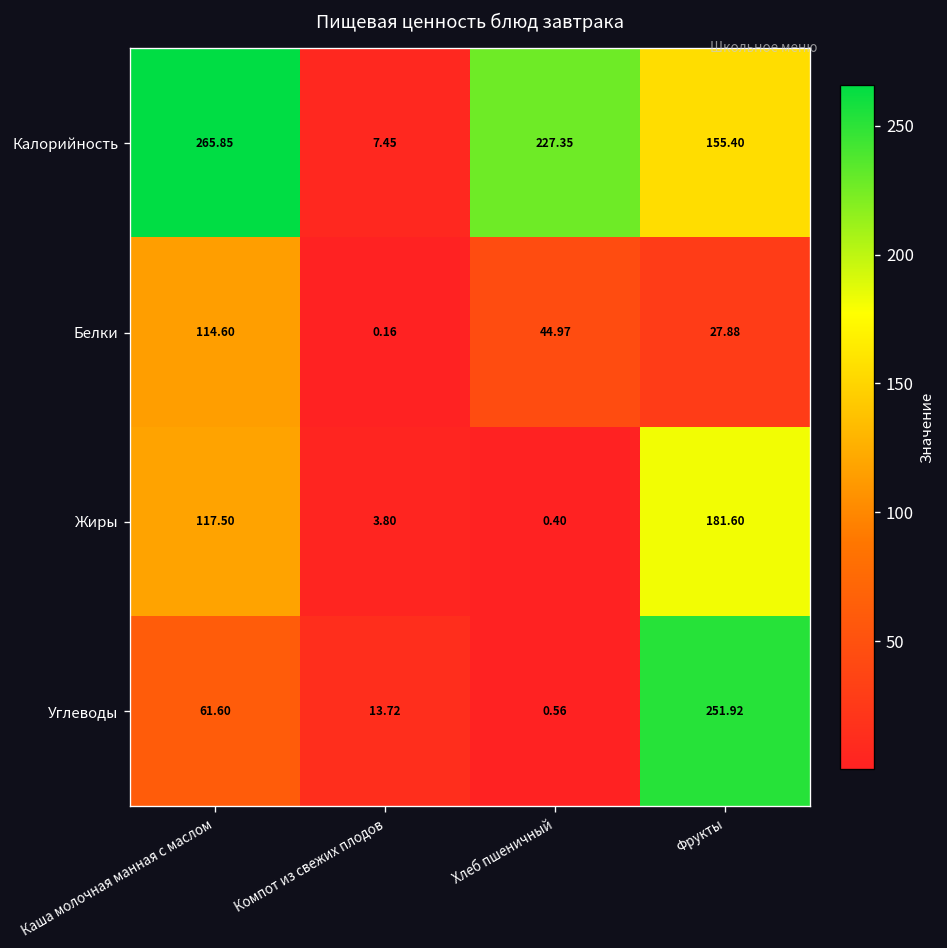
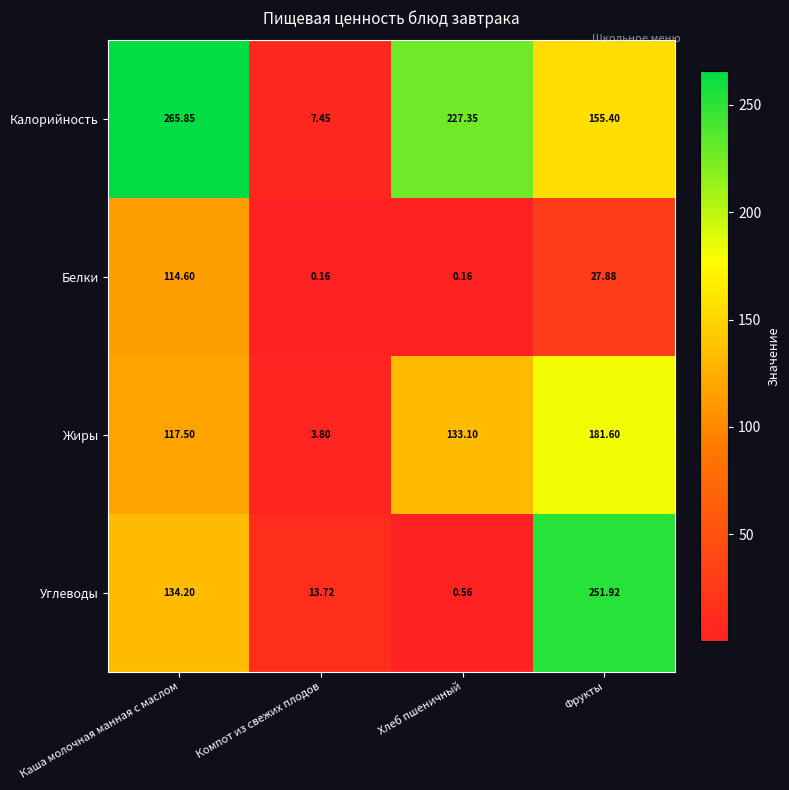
  {
    "Калорийность": {
      "Каша молочная манная с маслом": 265.85,
      "Компот из свежих плодов": 7.45,
      "Хлеб пшеничный": 227.35,
      "Фрукты": 155.40
    },
    "Белки": {
      "Каша молочная манная с маслом": 114.60,
      "Компот из свежих плодов": 0.16,
-     "Хлеб пшеничный": 44.97,
+     "Хлеб пшеничный": 0.16,
      "Фрукты": 27.88
    },
    "Жиры": {
      "Каша молочная манная с маслом": 117.50,
      "Компот из свежих плодов": 3.80,
-     "Хлеб пшеничный": 0.40,
+     "Хлеб пшеничный": 133.10,
      "Фрукты": 181.60
    },
    "Углеводы": {
-     "Каша молочная манная с маслом": 61.60,
+     "Каша молочная манная с маслом": 134.20,
      "Компот из свежих плодов": 13.72,
      "Хлеб пшеничный": 0.56,
      "Фрукты": 251.92
    }
  }
